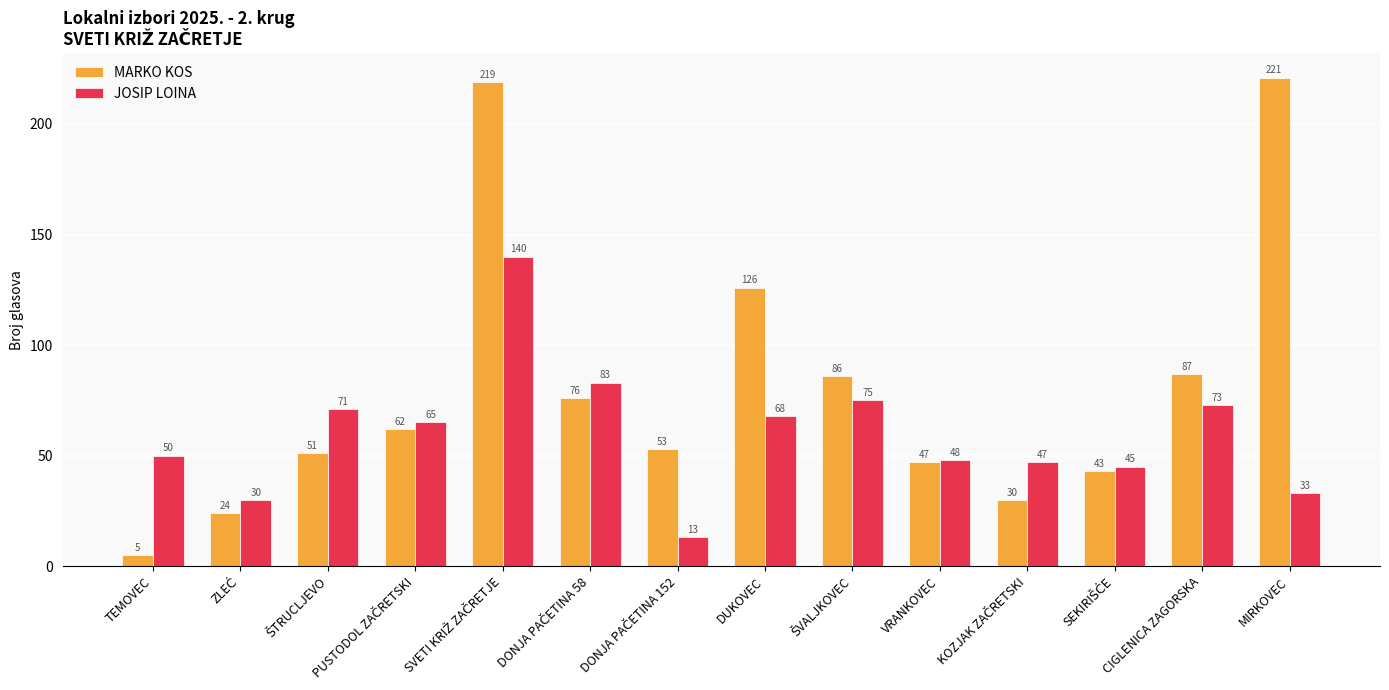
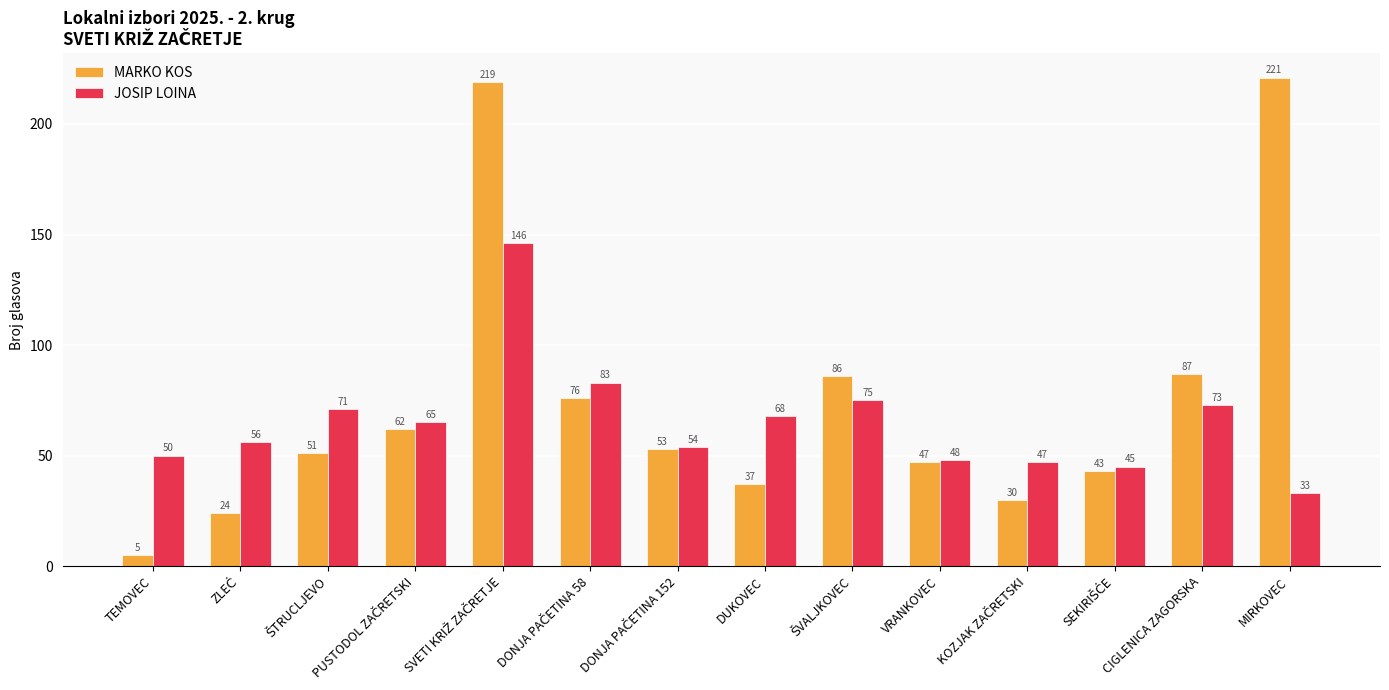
  {
    "MARKO KOS": {
      "TEMOVEC": 5,
      "ZLEĆ": 24,
      "ŠTRUCLJEVO": 51,
      "PUSTODOL ZAČRETSKI": 62,
      "SVETI KRIŽ ZAČRETJE": 219,
      "DONJA PAČETINA 58": 76,
      "DONJA PAČETINA 152": 53,
-     "DUKOVEC": 126,
+     "DUKOVEC": 37,
      "ŠVALJKOVEC": 86,
      "VRANKOVEC": 47,
      "KOZJAK ZAČRETSKI": 30,
      "SEKIRIŠĆE": 43,
      "CIGLENICA ZAGORSKA": 87,
      "MIRKOVEC": 221
    },
    "JOSIP LOINA": {
      "TEMOVEC": 50,
-     "ZLEĆ": 30,
+     "ZLEĆ": 56,
      "ŠTRUCLJEVO": 71,
      "PUSTODOL ZAČRETSKI": 65,
-     "SVETI KRIŽ ZAČRETJE": 140,
+     "SVETI KRIŽ ZAČRETJE": 146,
      "DONJA PAČETINA 58": 83,
-     "DONJA PAČETINA 152": 13,
+     "DONJA PAČETINA 152": 54,
      "DUKOVEC": 68,
      "ŠVALJKOVEC": 75,
      "VRANKOVEC": 48,
      "KOZJAK ZAČRETSKI": 47,
      "SEKIRIŠĆE": 45,
      "CIGLENICA ZAGORSKA": 73,
      "MIRKOVEC": 33
    }
  }
